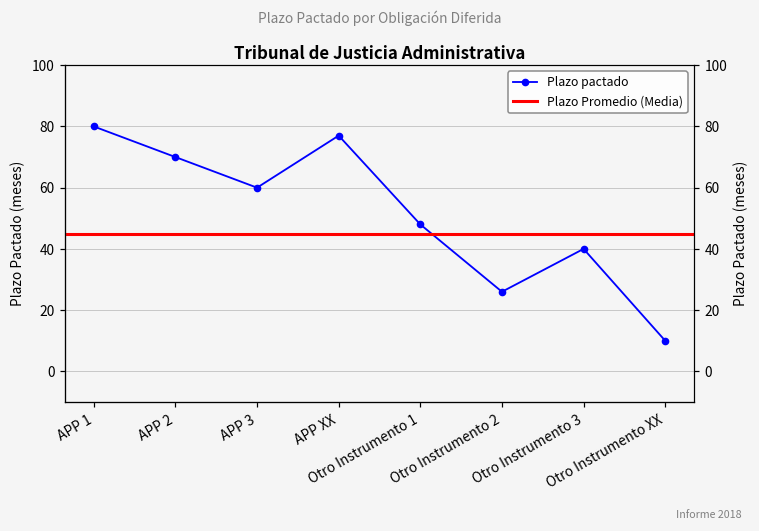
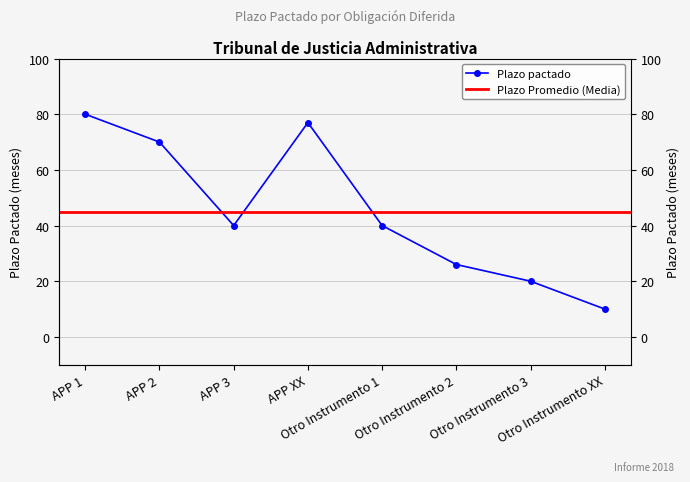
  {
    "APP 1": 80,
    "APP 2": 70,
-   "APP 3": 60,
+   "APP 3": 40,
    "APP XX": 77,
-   "Otro Instrumento 1": 48,
+   "Otro Instrumento 1": 40,
    "Otro Instrumento 2": 26,
-   "Otro Instrumento 3": 40,
+   "Otro Instrumento 3": 20,
    "Otro Instrumento XX": 10
  }
